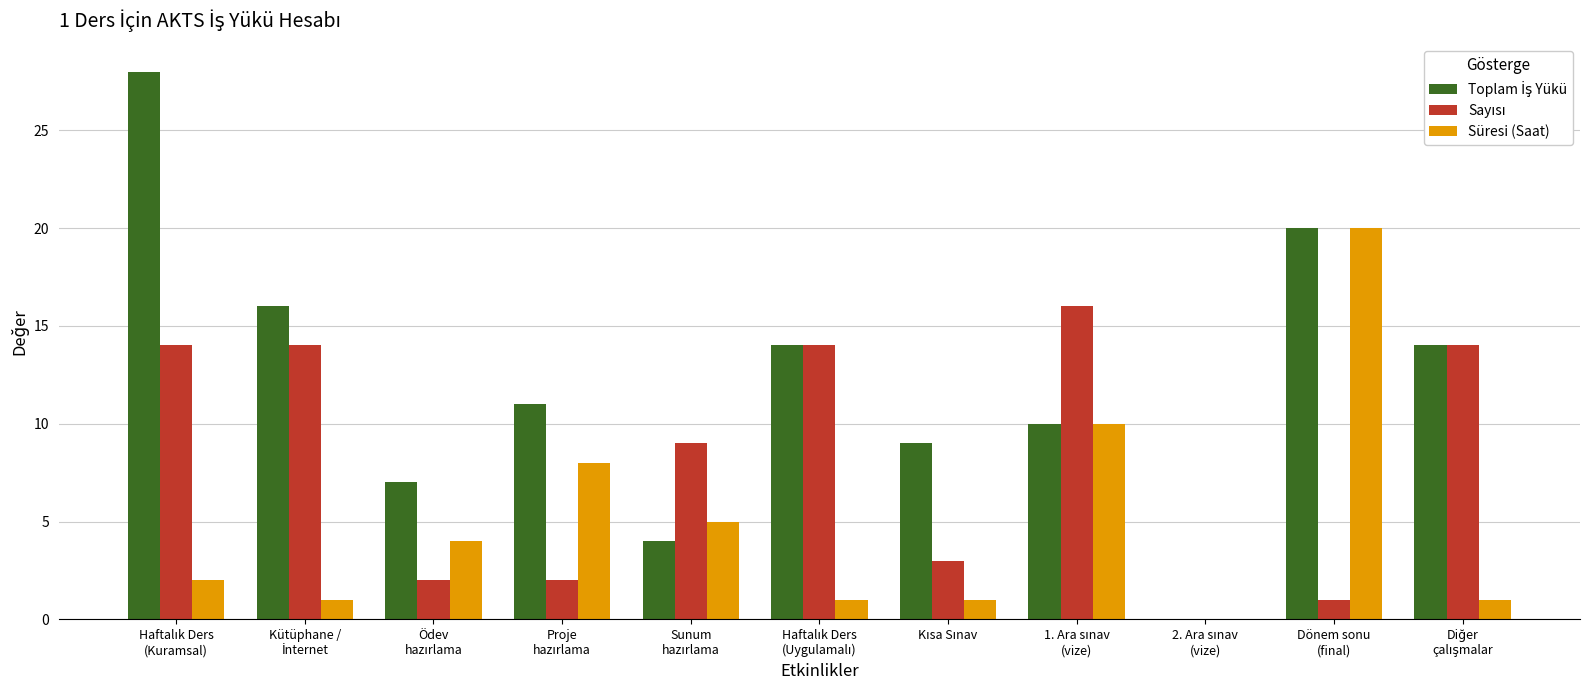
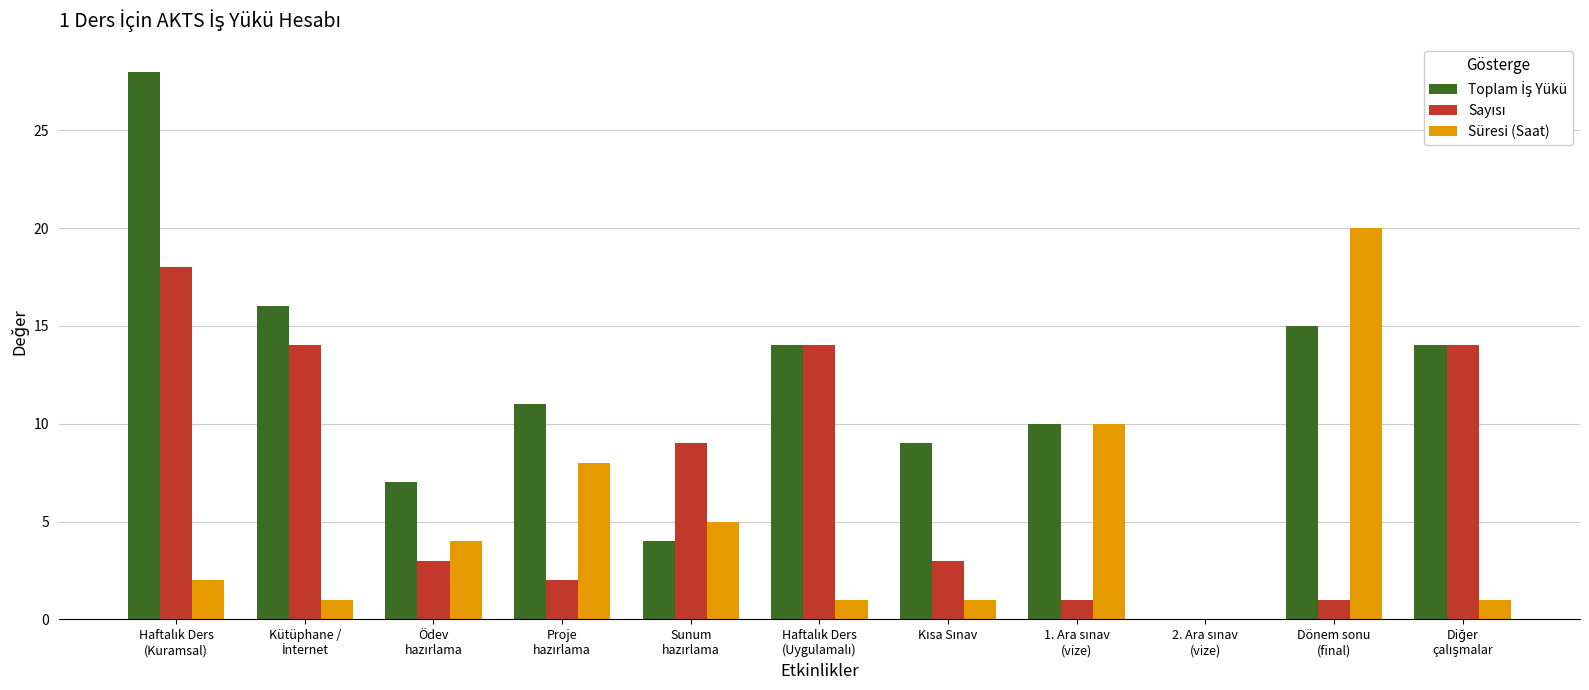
  {
    "Toplam İş Yükü": {
      "Haftalık Ders (Kuramsal)": 28,
      "Kütüphane / İnternet": 16,
      "Ödev hazırlama": 7,
      "Proje hazırlama": 11,
      "Sunum hazırlama": 4,
      "Haftalık Ders (Uygulamalı)": 14,
      "Kısa Sınav": 9,
      "1. Ara sınav (vize)": 10,
      "2. Ara sınav (vize)": 0,
-     "Dönem sonu (final)": 20,
+     "Dönem sonu (final)": 15,
      "Diğer çalışmalar": 14
    },
    "Sayısı": {
-     "Haftalık Ders (Kuramsal)": 14,
+     "Haftalık Ders (Kuramsal)": 18,
      "Kütüphane / İnternet": 14,
-     "Ödev hazırlama": 2,
+     "Ödev hazırlama": 3,
      "Proje hazırlama": 2,
      "Sunum hazırlama": 9,
      "Haftalık Ders (Uygulamalı)": 14,
      "Kısa Sınav": 3,
-     "1. Ara sınav (vize)": 16,
+     "1. Ara sınav (vize)": 1,
      "2. Ara sınav (vize)": 0,
      "Dönem sonu (final)": 1,
      "Diğer çalışmalar": 14
    },
    "Süresi (Saat)": {
      "Haftalık Ders (Kuramsal)": 2,
      "Kütüphane / İnternet": 1,
      "Ödev hazırlama": 4,
      "Proje hazırlama": 8,
      "Sunum hazırlama": 5,
      "Haftalık Ders (Uygulamalı)": 1,
      "Kısa Sınav": 1,
      "1. Ara sınav (vize)": 10,
      "2. Ara sınav (vize)": 0,
      "Dönem sonu (final)": 20,
      "Diğer çalışmalar": 1
    }
  }
